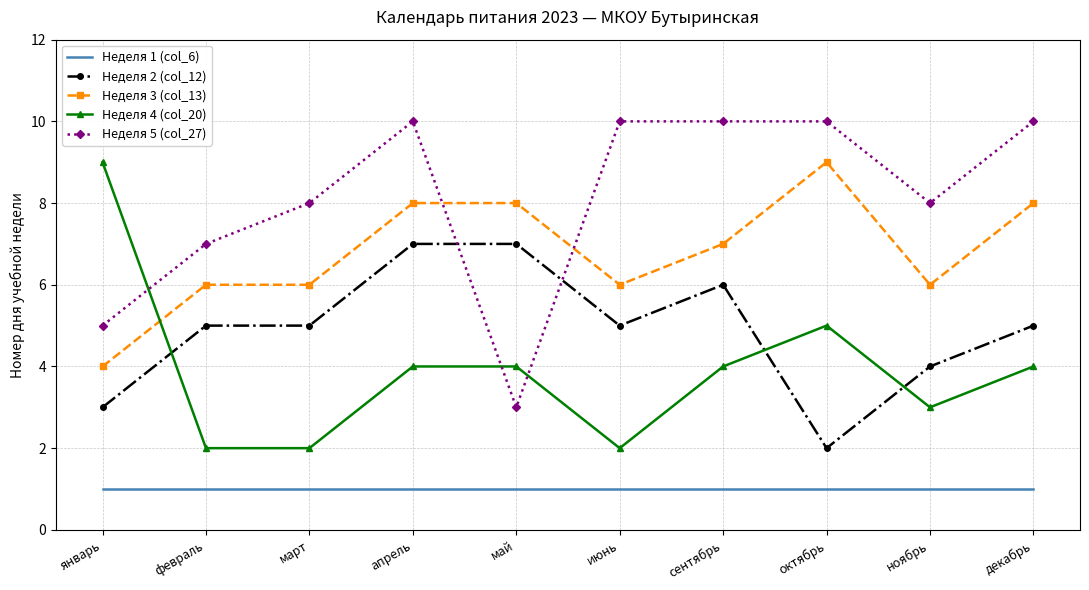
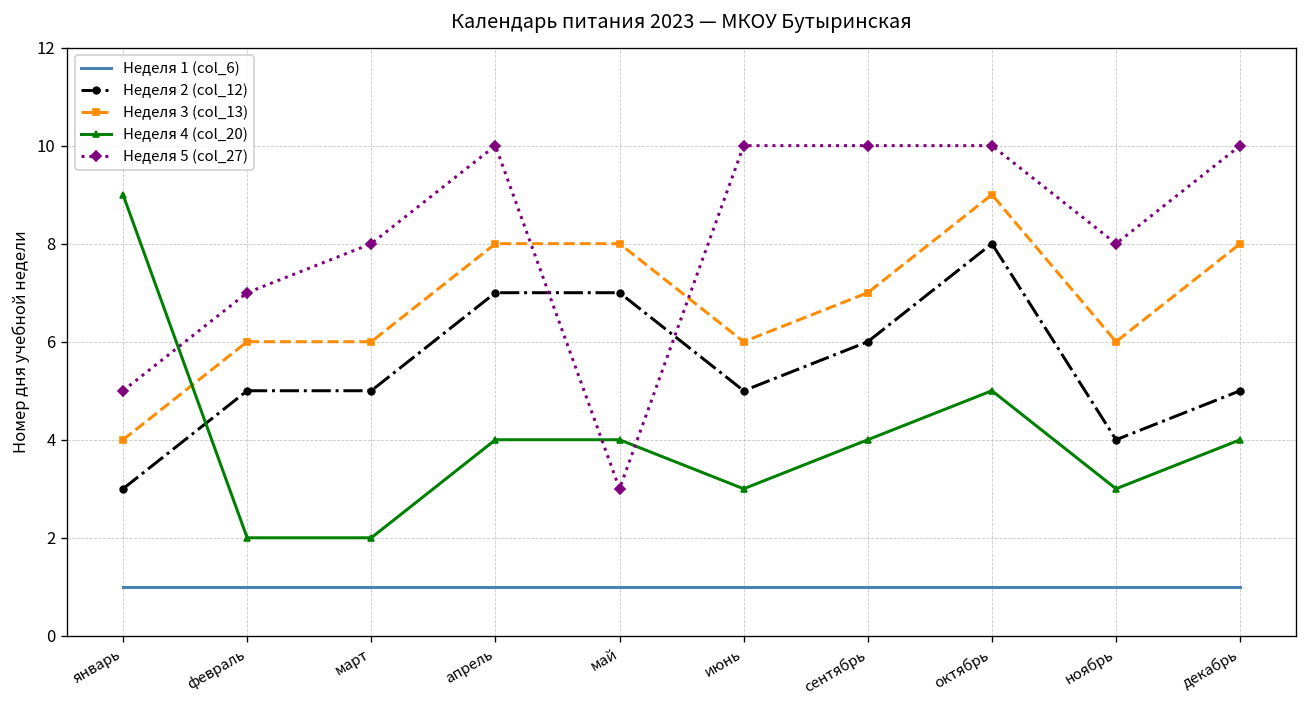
  {
    "Неделя 1 (col_6)": {
      "январь": 1,
      "февраль": 1,
      "март": 1,
      "апрель": 1,
      "май": 1,
      "июнь": 1,
      "сентябрь": 1,
      "октябрь": 1,
      "ноябрь": 1,
      "декабрь": 1
    },
    "Неделя 2 (col_12)": {
      "январь": 3,
      "февраль": 5,
      "март": 5,
      "апрель": 7,
      "май": 7,
      "июнь": 5,
      "сентябрь": 6,
-     "октябрь": 2,
+     "октябрь": 8,
      "ноябрь": 4,
      "декабрь": 5
    },
    "Неделя 3 (col_13)": {
      "январь": 4,
      "февраль": 6,
      "март": 6,
      "апрель": 8,
      "май": 8,
      "июнь": 6,
      "сентябрь": 7,
      "октябрь": 9,
      "ноябрь": 6,
      "декабрь": 8
    },
    "Неделя 4 (col_20)": {
      "январь": 9,
      "февраль": 2,
      "март": 2,
      "апрель": 4,
      "май": 4,
-     "июнь": 2,
+     "июнь": 3,
      "сентябрь": 4,
      "октябрь": 5,
      "ноябрь": 3,
      "декабрь": 4
    },
    "Неделя 5 (col_27)": {
      "январь": 5,
      "февраль": 7,
      "март": 8,
      "апрель": 10,
      "май": 3,
      "июнь": 10,
      "сентябрь": 10,
      "октябрь": 10,
      "ноябрь": 8,
      "декабрь": 10
    }
  }
